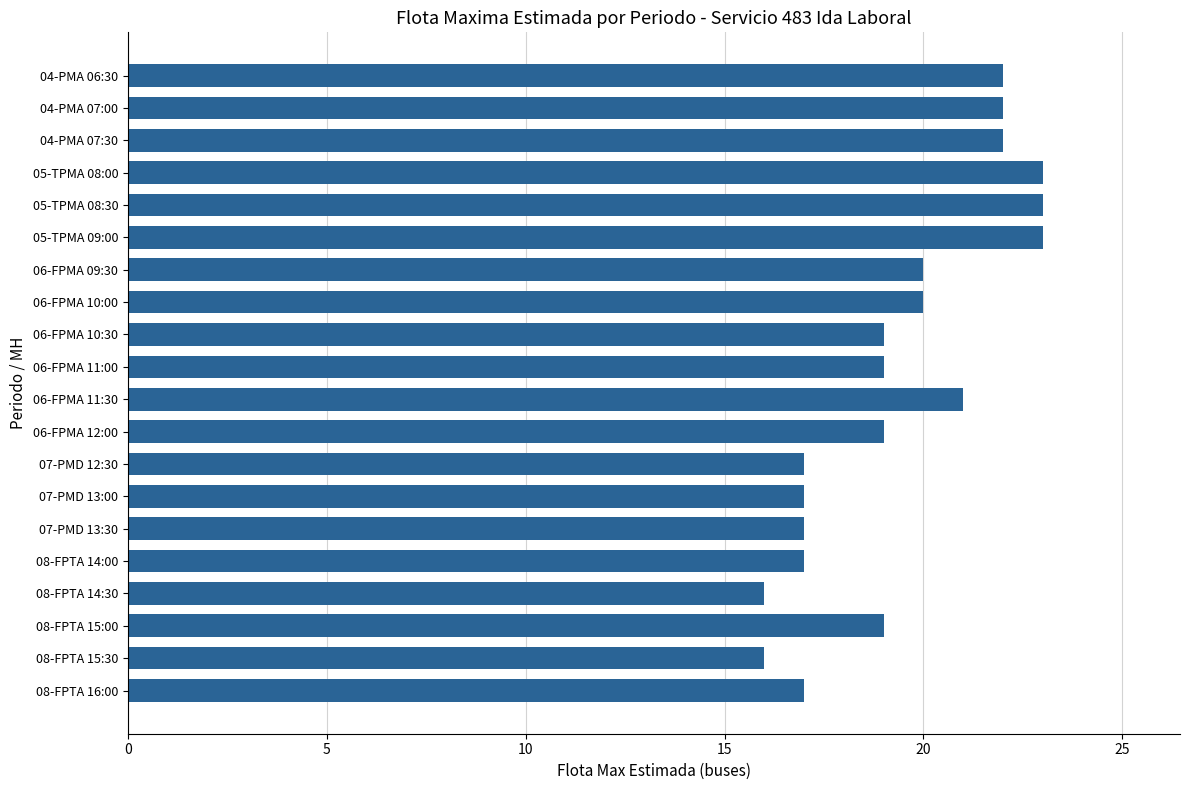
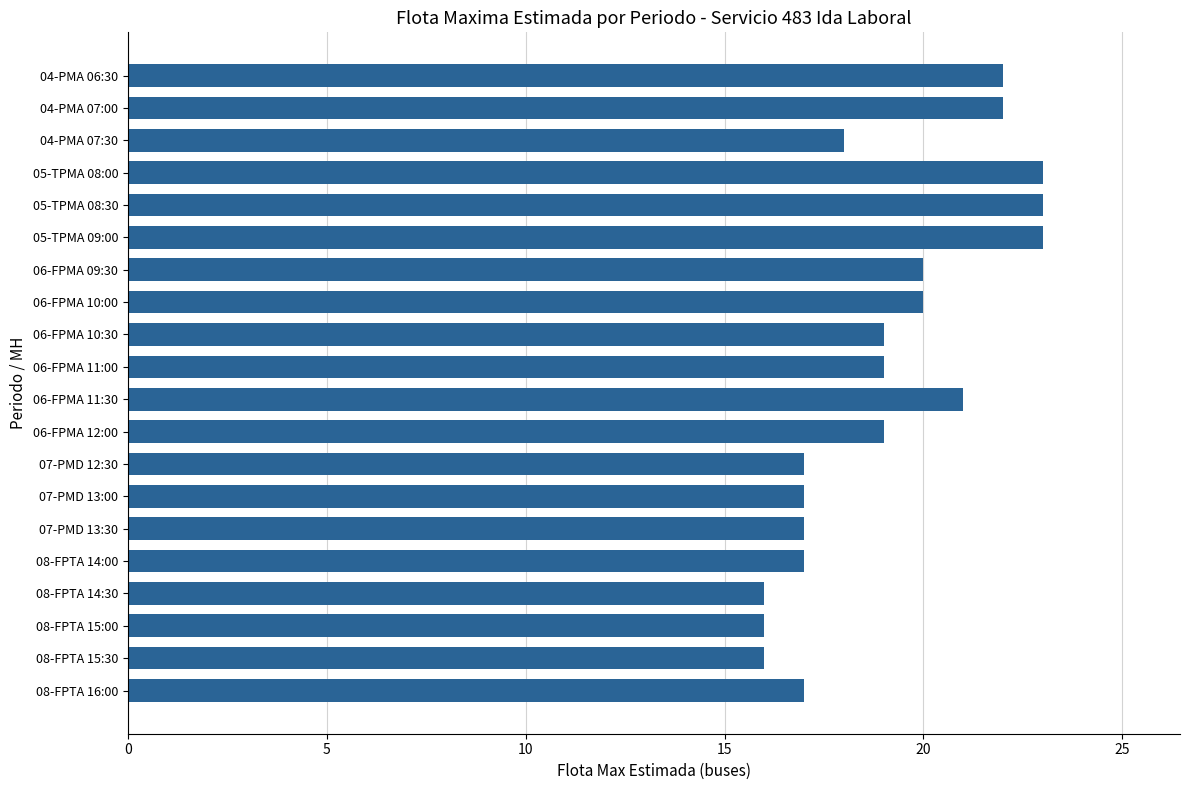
  {
    "04-PMA 06:30": 22,
    "04-PMA 07:00": 22,
-   "04-PMA 07:30": 22,
+   "04-PMA 07:30": 18,
    "05-TPMA 08:00": 23,
    "05-TPMA 08:30": 23,
    "05-TPMA 09:00": 23,
    "06-FPMA 09:30": 20,
    "06-FPMA 10:00": 20,
    "06-FPMA 10:30": 19,
    "06-FPMA 11:00": 19,
    "06-FPMA 11:30": 21,
    "06-FPMA 12:00": 19,
    "07-PMD 12:30": 17,
    "07-PMD 13:00": 17,
    "07-PMD 13:30": 17,
    "08-FPTA 14:00": 17,
    "08-FPTA 14:30": 16,
-   "08-FPTA 15:00": 19,
+   "08-FPTA 15:00": 16,
    "08-FPTA 15:30": 16,
    "08-FPTA 16:00": 17
  }
